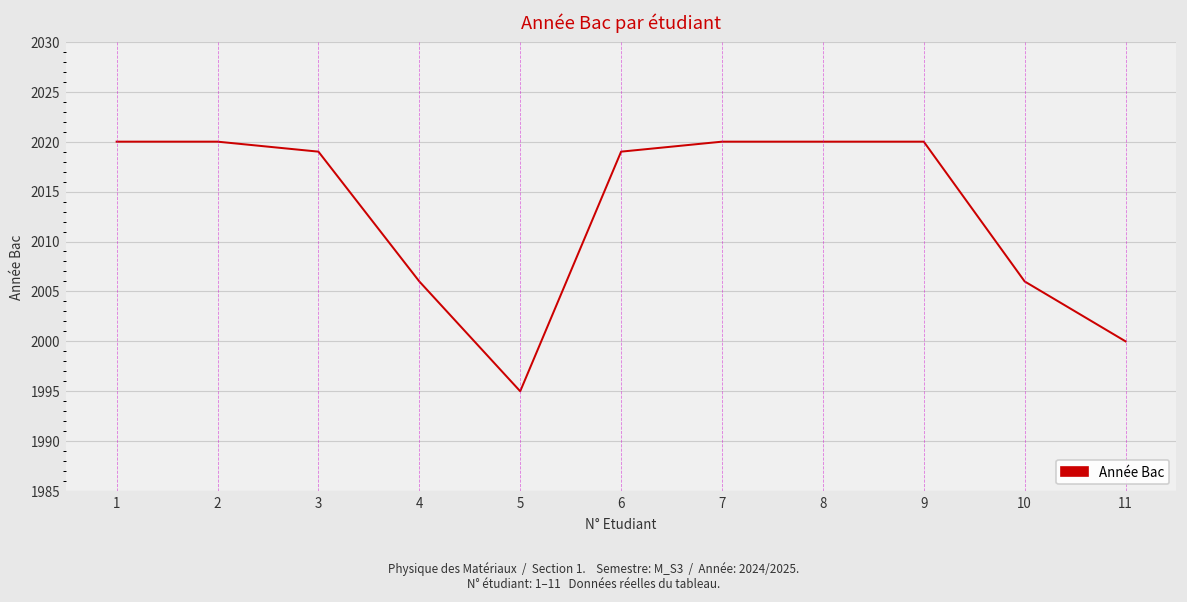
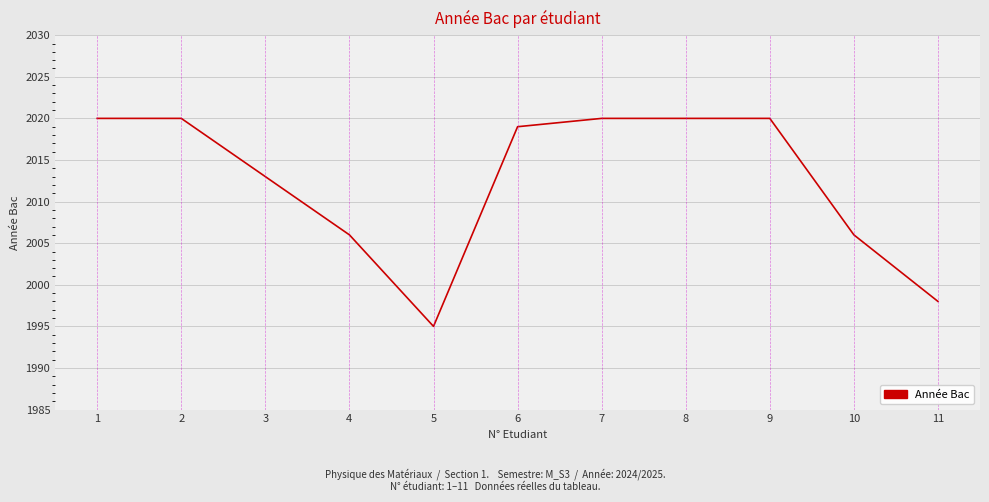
  {
    "1": 2020,
    "2": 2020,
-   "3": 2019,
+   "3": 2013,
    "4": 2006,
    "5": 1995,
    "6": 2019,
    "7": 2020,
    "8": 2020,
    "9": 2020,
    "10": 2006,
-   "11": 2000
+   "11": 1998
  }
